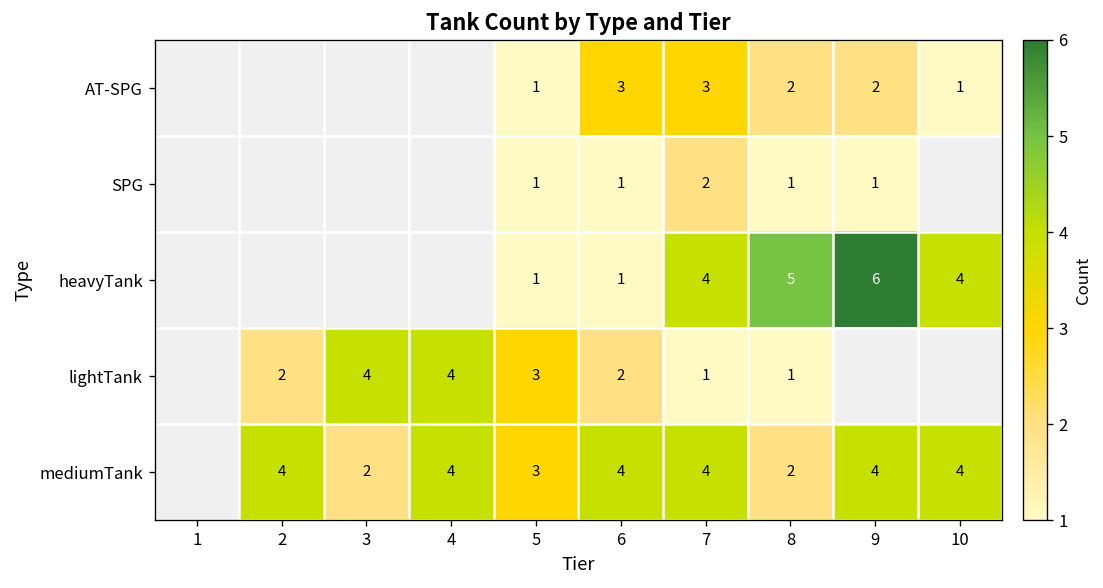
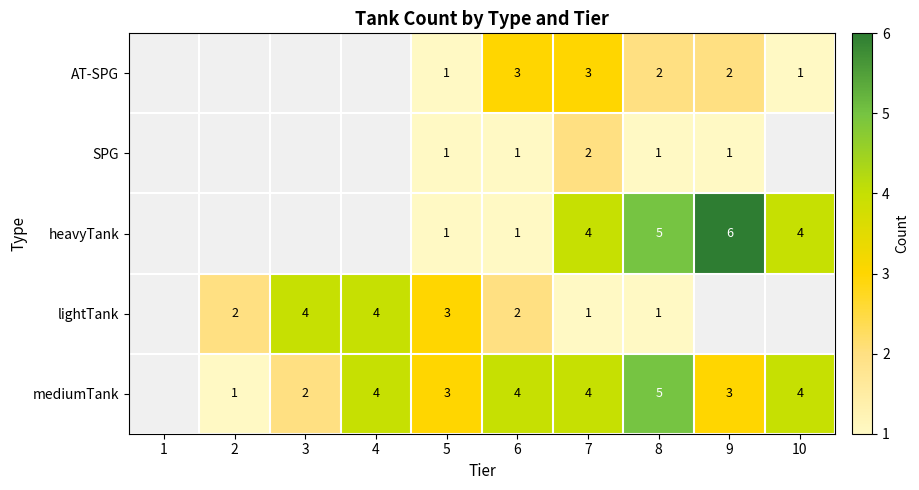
  {
    "AT-SPG": {
      "5": 1,
      "6": 3,
      "7": 3,
      "8": 2,
      "9": 2,
      "10": 1
    },
    "SPG": {
      "5": 1,
      "6": 1,
      "7": 2,
      "8": 1,
      "9": 1
    },
    "heavyTank": {
      "5": 1,
      "6": 1,
      "7": 4,
      "8": 5,
      "9": 6,
      "10": 4
    },
    "lightTank": {
      "2": 2,
      "3": 4,
      "4": 4,
      "5": 3,
      "6": 2,
      "7": 1,
      "8": 1
    },
    "mediumTank": {
-     "2": 4,
+     "2": 1,
      "3": 2,
      "4": 4,
      "5": 3,
      "6": 4,
      "7": 4,
-     "8": 2,
-     "9": 4,
+     "8": 5,
+     "9": 3,
      "10": 4
    }
  }
